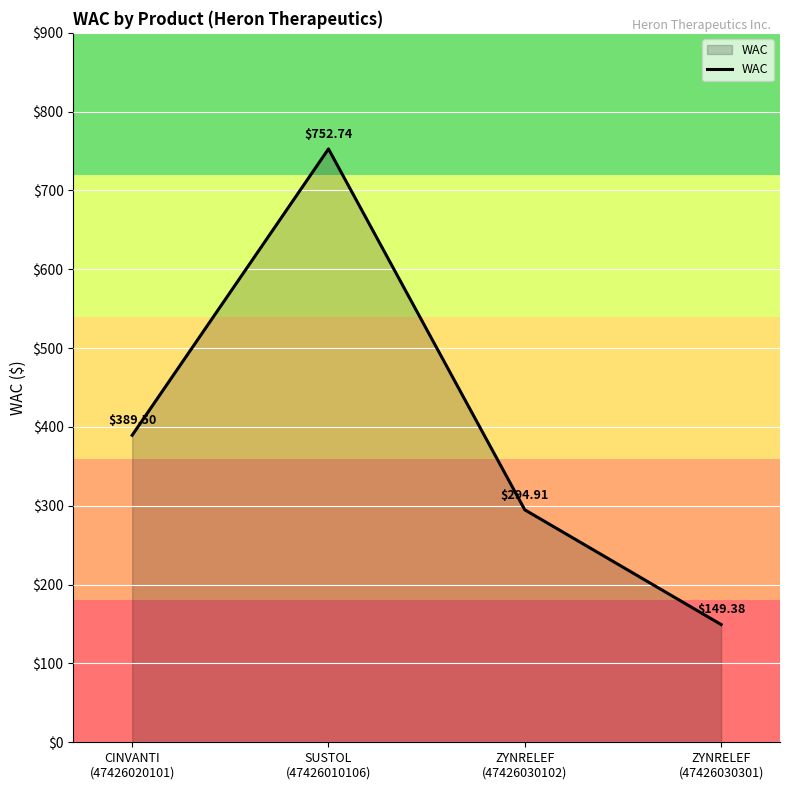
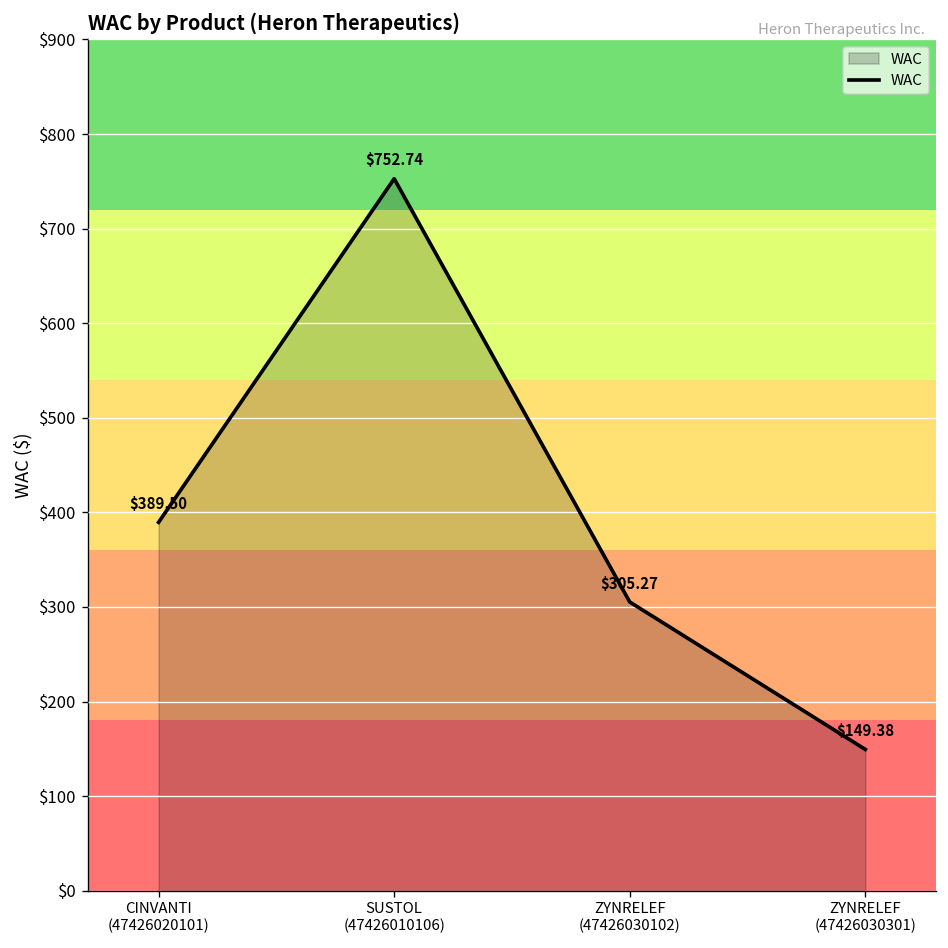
  {
    "CINVANTI (47426020101)": "$389.50",
    "SUSTOL (47426010106)": "$752.74",
-   "ZYNRELEF (47426030102)": "$294.91",
+   "ZYNRELEF (47426030102)": "$305.27",
    "ZYNRELEF (47426030301)": "$149.38"
  }
